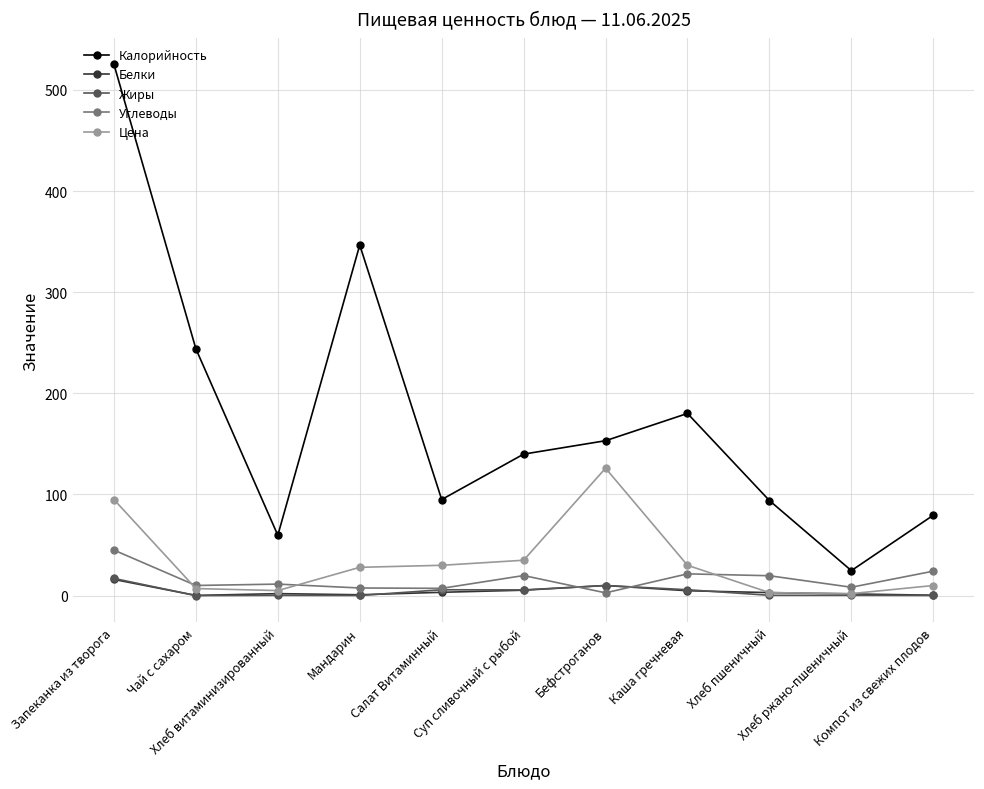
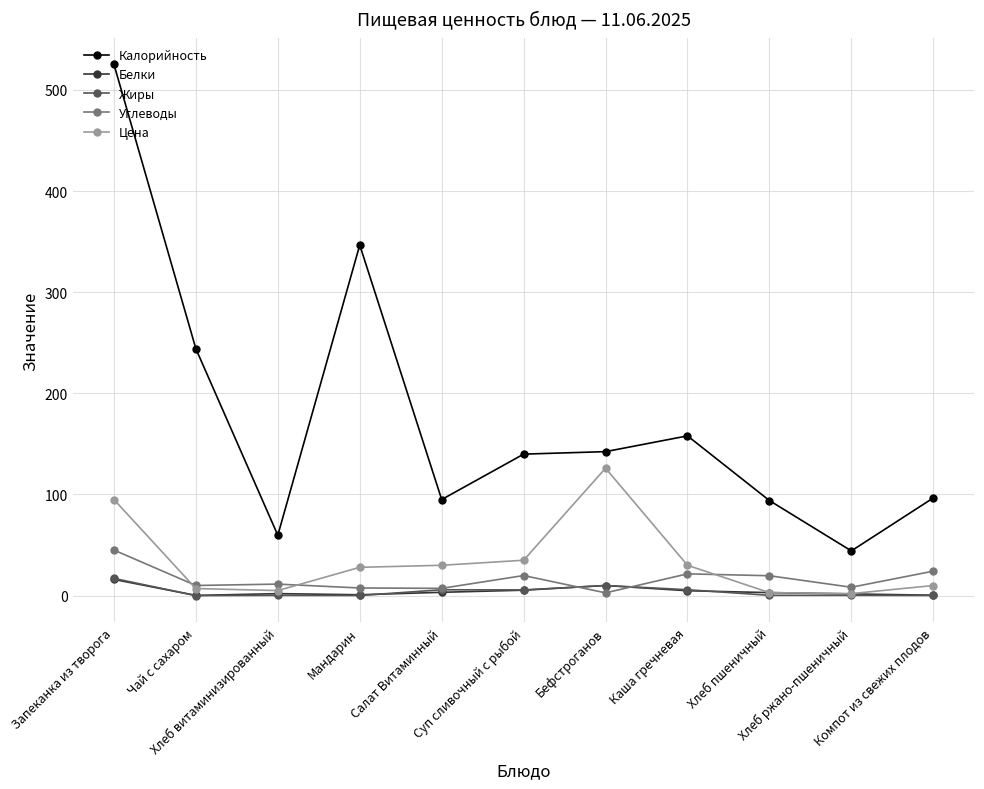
  {
    "Калорийность": {
      "Запеканка из творога": 525,
      "Чай с сахаром": 244,
      "Хлеб витаминизированный": 60,
      "Мандарин": 347,
      "Салат Витаминный": 95,
      "Суп сливочный с рыбой": 140,
-     "Бефстроганов": 153,
-     "Каша гречневая": 180,
+     "Бефстроганов": 142,
+     "Каша гречневая": 158,
      "Хлеб пшеничный": 94,
-     "Хлеб ржано-пшеничный": 25,
-     "Компот из свежих плодов": 80
+     "Хлеб ржано-пшеничный": 44,
+     "Компот из свежих плодов": 97
    }
  }
